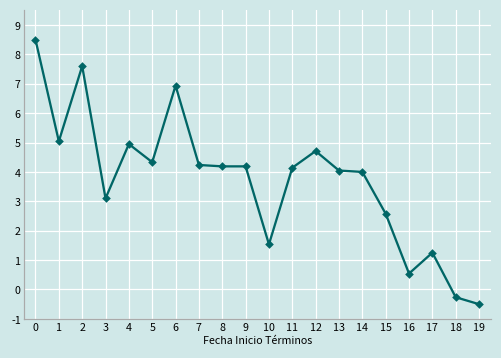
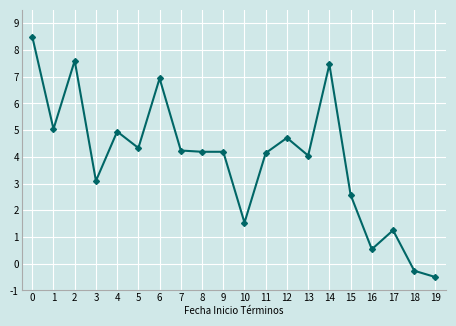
  {
    "0": 8.5,
    "1": 5.0,
    "2": 7.6,
    "3": 3.1,
    "4": 4.9,
    "5": 4.3,
    "6": 6.9,
    "7": 4.2,
    "8": 4.2,
    "9": 4.2,
    "10": 1.5,
    "11": 4.1,
    "12": 4.7,
    "13": 4.0,
-   "14": 4.0,
+   "14": 7.5,
    "15": 2.6,
    "16": 0.5,
    "17": 1.3,
    "18": -0.3,
    "19": -0.5
  }
